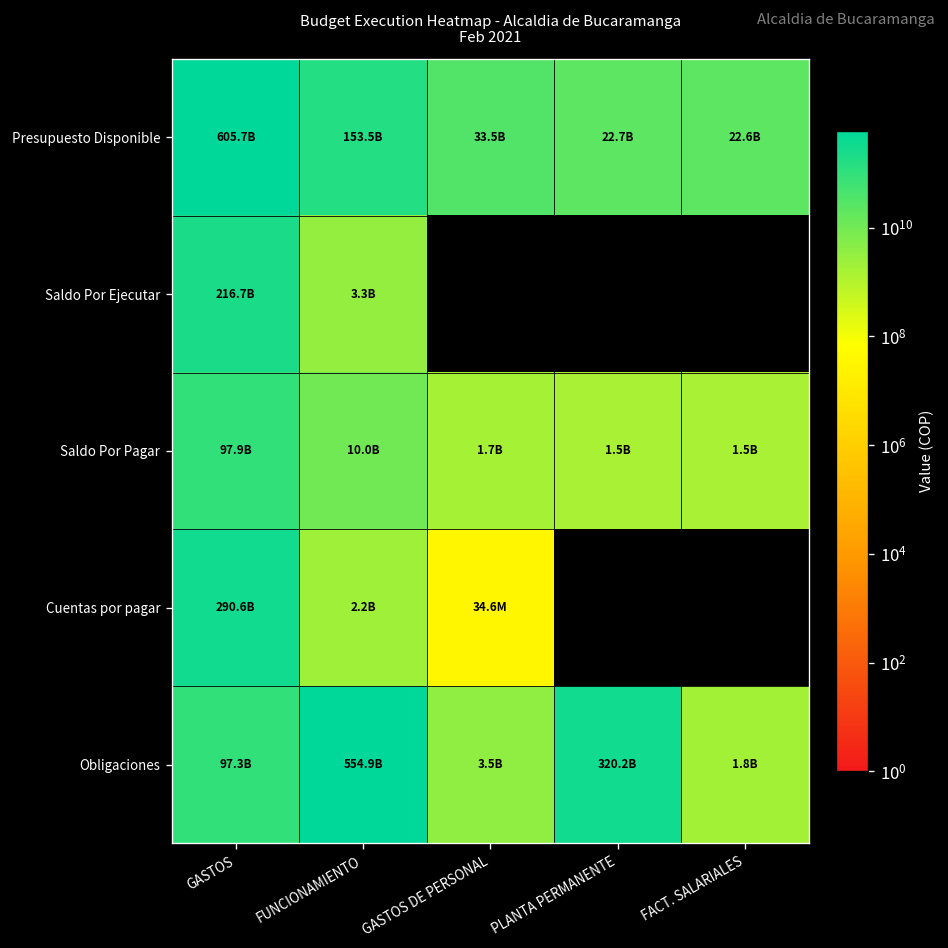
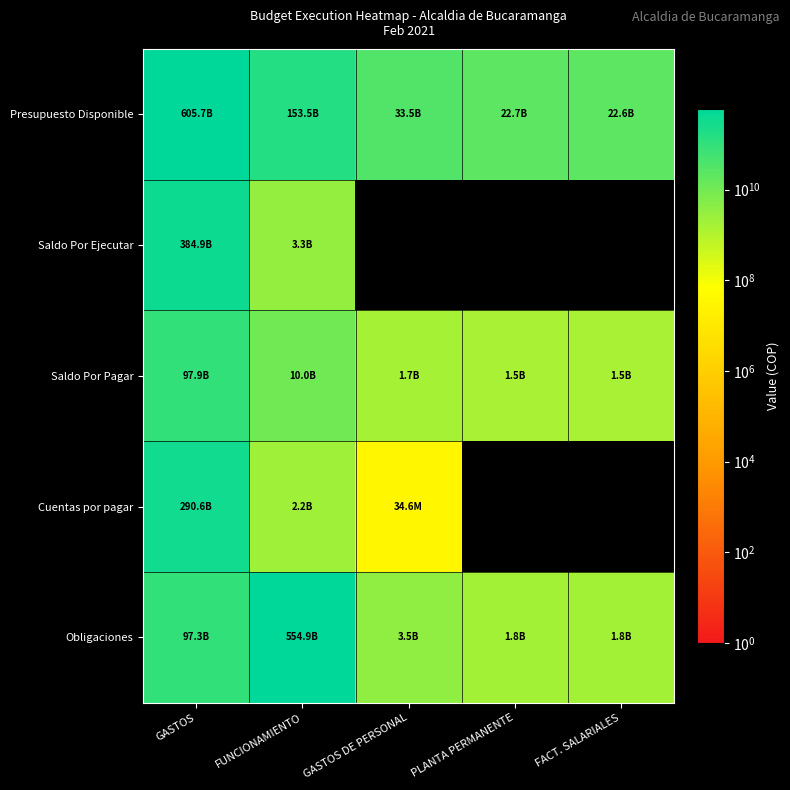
  {
    "Presupuesto Disponible": {
      "GASTOS": "605.7B",
      "FUNCIONAMIENTO": "153.5B",
      "GASTOS DE PERSONAL": "33.5B",
      "PLANTA PERMANENTE": "22.7B",
      "FACT. SALARIALES": "22.6B"
    },
    "Saldo Por Ejecutar": {
-     "GASTOS": "216.7B",
+     "GASTOS": "384.9B",
      "FUNCIONAMIENTO": "3.3B"
    },
    "Saldo Por Pagar": {
      "GASTOS": "97.9B",
      "FUNCIONAMIENTO": "10.0B",
      "GASTOS DE PERSONAL": "1.7B",
      "PLANTA PERMANENTE": "1.5B",
      "FACT. SALARIALES": "1.5B"
    },
    "Cuentas por pagar": {
      "GASTOS": "290.6B",
      "FUNCIONAMIENTO": "2.2B",
      "GASTOS DE PERSONAL": "34.6M"
    },
    "Obligaciones": {
      "GASTOS": "97.3B",
      "FUNCIONAMIENTO": "554.9B",
      "GASTOS DE PERSONAL": "3.5B",
-     "PLANTA PERMANENTE": "320.2B",
+     "PLANTA PERMANENTE": "1.8B",
      "FACT. SALARIALES": "1.8B"
    }
  }
